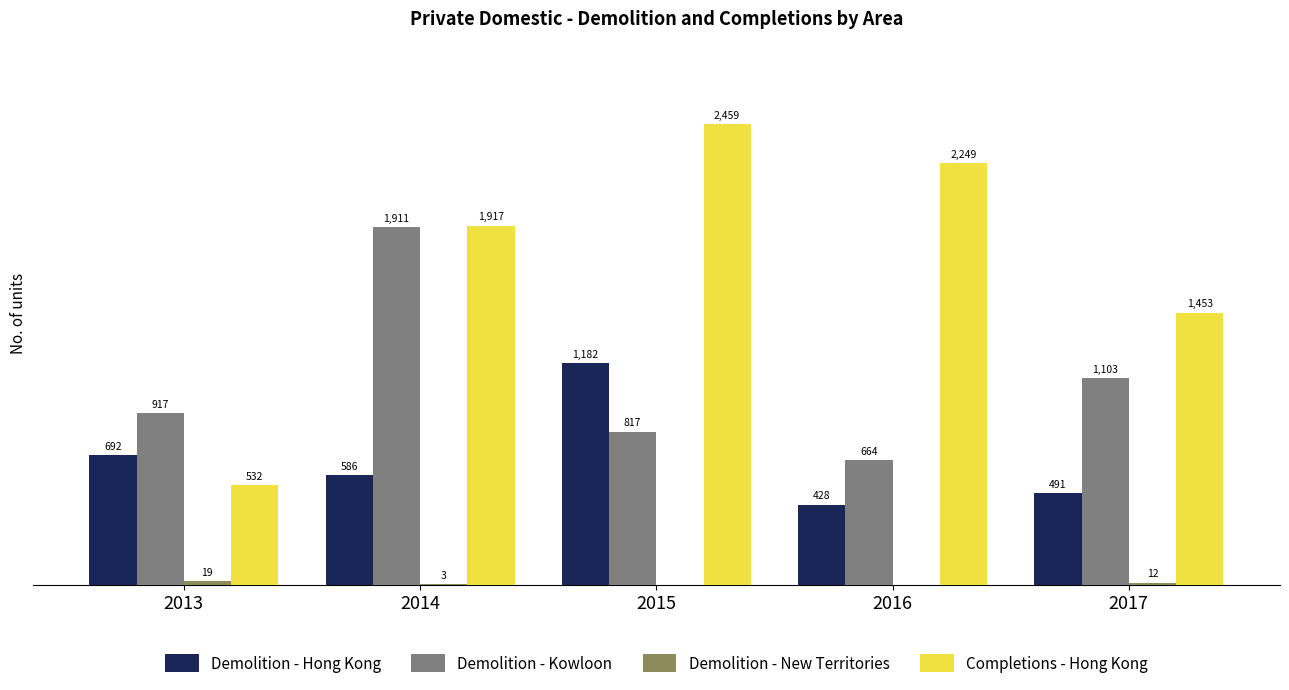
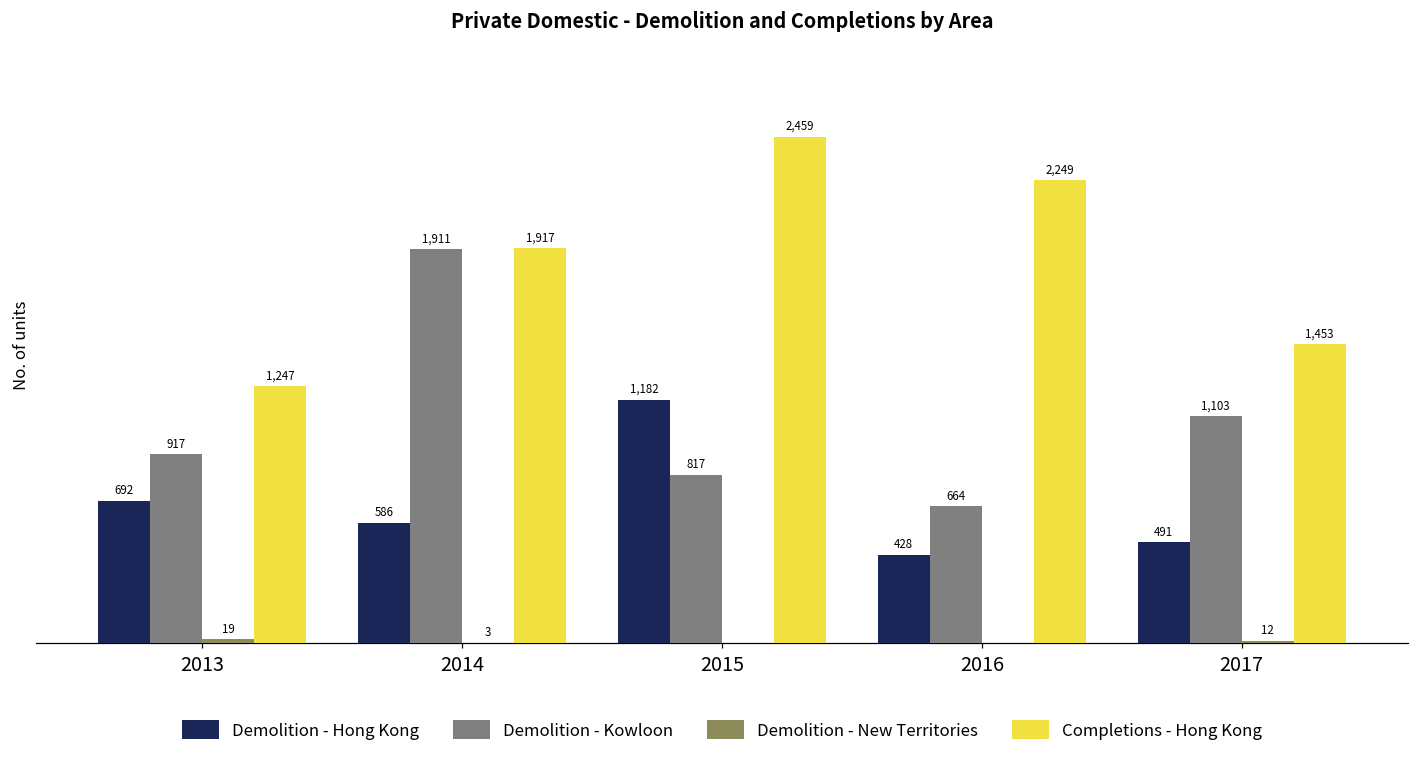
  {
    "Demolition - Hong Kong": {
      "2013": "692",
      "2014": "586",
      "2015": "1,182",
      "2016": "428",
      "2017": "491"
    },
    "Completions - Hong Kong": {
-     "2013": "532",
+     "2013": "1,247",
      "2014": "1,917",
      "2015": "2,459",
      "2016": "2,249",
      "2017": "1,453"
    }
  }
